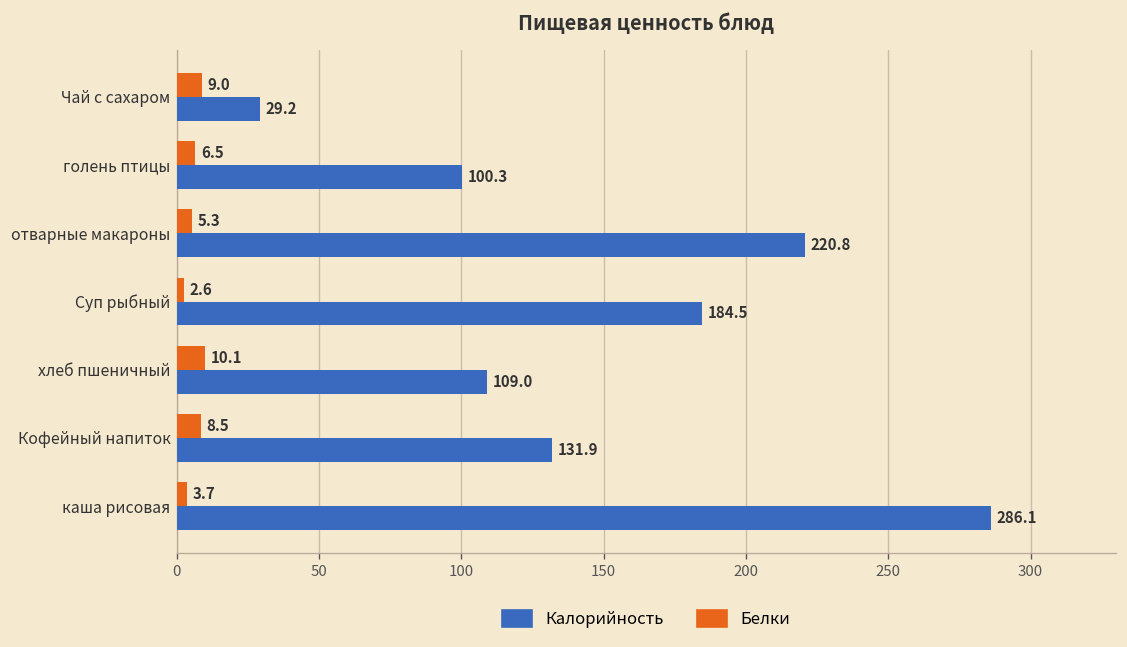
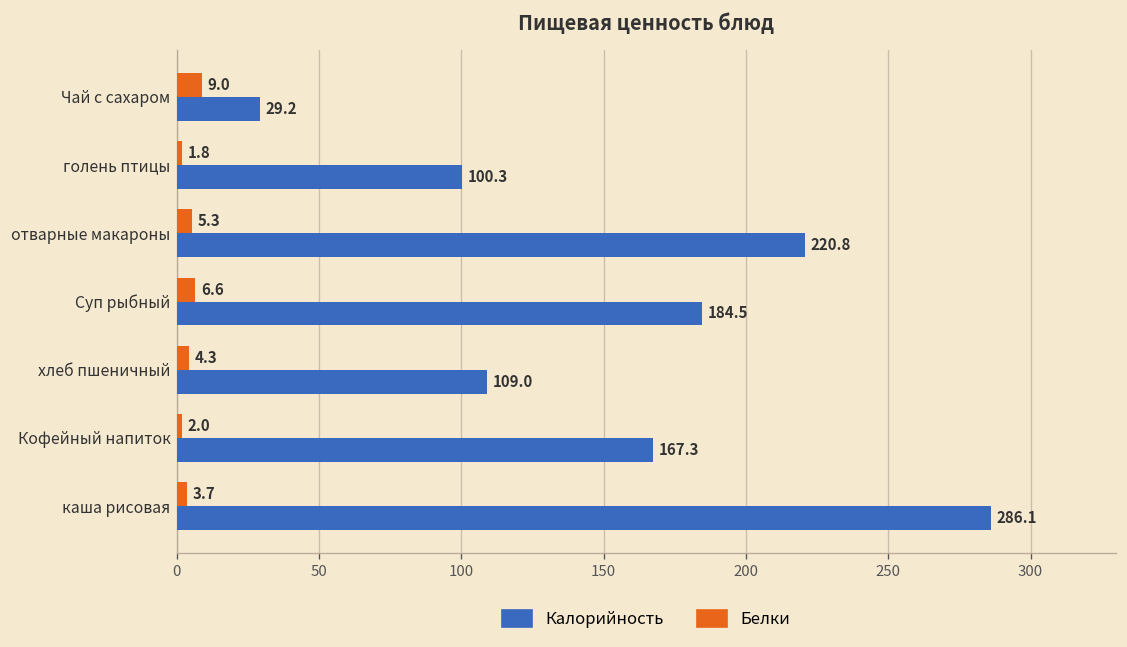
  {
    "Калорийность": {
      "Чай с сахаром": 29.2,
      "голень птицы": 100.3,
      "отварные макароны": 220.8,
      "Суп рыбный": 184.5,
      "хлеб пшеничный": 109.0,
-     "Кофейный напиток": 131.9,
+     "Кофейный напиток": 167.3,
      "каша рисовая": 286.1
    },
    "Белки": {
      "Чай с сахаром": 9.0,
-     "голень птицы": 6.5,
+     "голень птицы": 1.8,
      "отварные макароны": 5.3,
-     "Суп рыбный": 2.6,
-     "хлеб пшеничный": 10.1,
-     "Кофейный напиток": 8.5,
+     "Суп рыбный": 6.6,
+     "хлеб пшеничный": 4.3,
+     "Кофейный напиток": 2.0,
      "каша рисовая": 3.7
    }
  }
